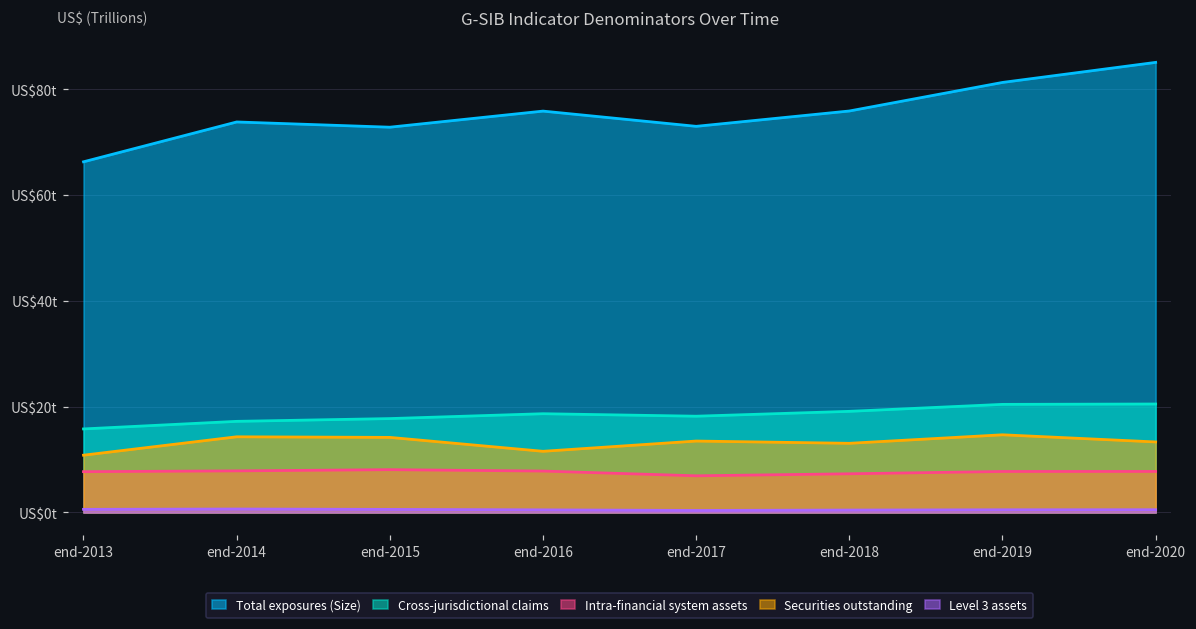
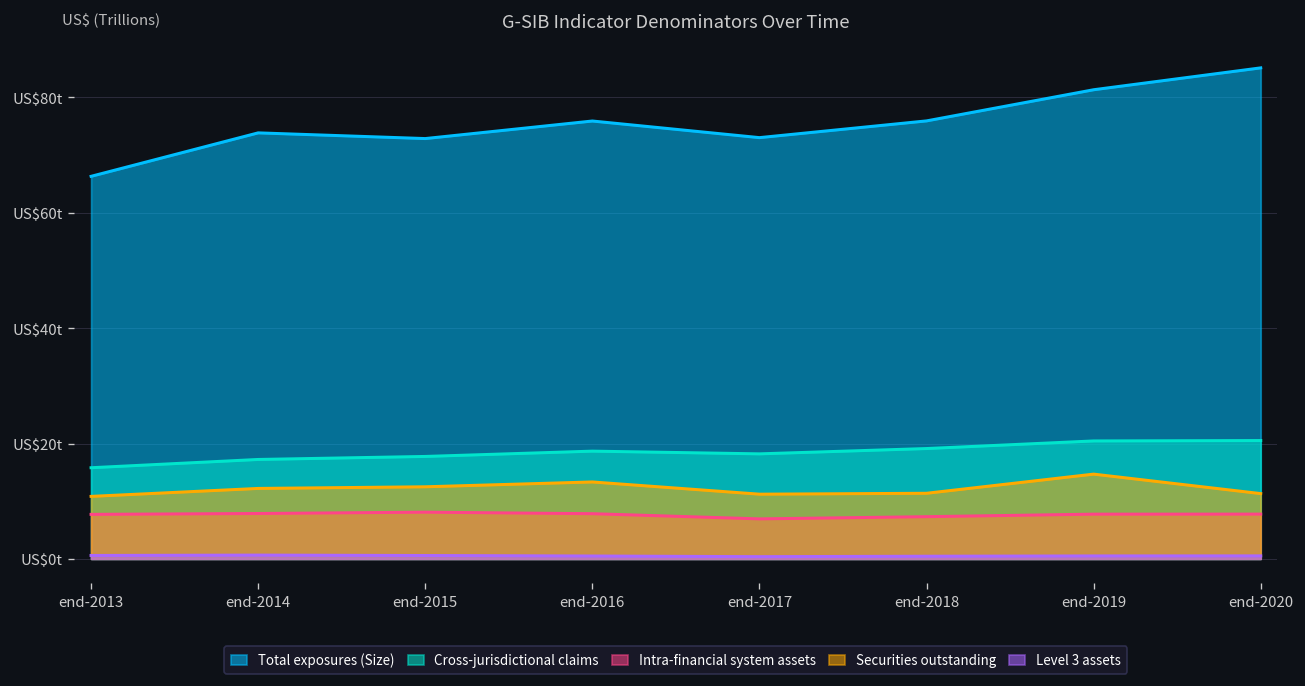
  {
    "Intra-financial system assets": {
      "end-2013": "US$8t",
      "end-2014": "US$8t",
      "end-2015": "US$8t",
      "end-2016": "US$8t",
      "end-2017": "US$7t",
      "end-2018": "US$7t",
      "end-2019": "US$8t",
      "end-2020": "US$8t"
    },
    "Securities outstanding": {
      "end-2013": "US$11t",
-     "end-2014": "US$14t",
-     "end-2015": "US$14t",
-     "end-2016": "US$12t",
-     "end-2017": "US$14t",
-     "end-2018": "US$13t",
+     "end-2014": "US$12t",
+     "end-2015": "US$12t",
+     "end-2016": "US$13t",
+     "end-2017": "US$11t",
+     "end-2018": "US$11t",
      "end-2019": "US$15t",
-     "end-2020": "US$13t"
+     "end-2020": "US$11t"
    },
    "Level 3 assets": {
      "end-2013": "US$1t",
      "end-2014": "US$1t",
      "end-2015": "US$1t",
      "end-2016": "US$1t",
      "end-2017": "US$0t",
      "end-2018": "US$0t",
      "end-2019": "US$1t",
      "end-2020": "US$1t"
    }
  }
